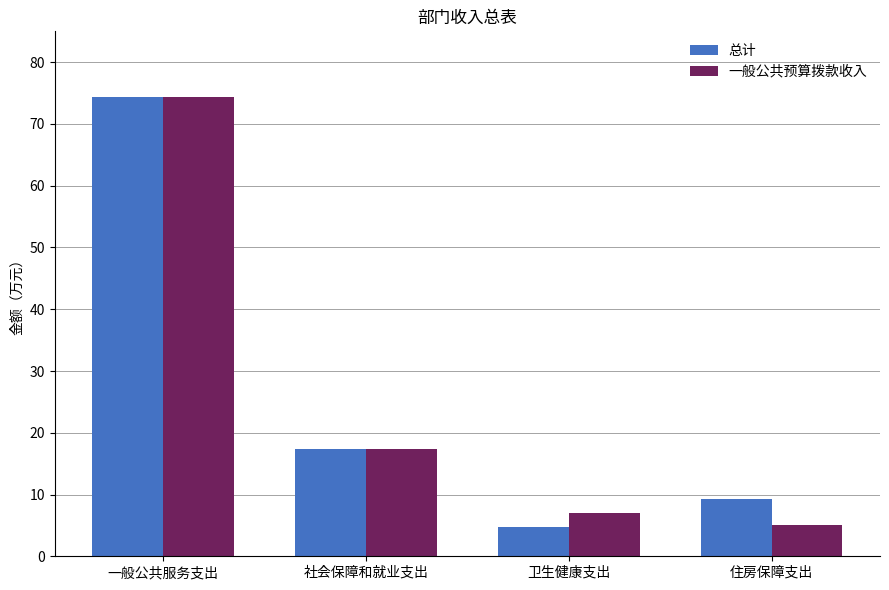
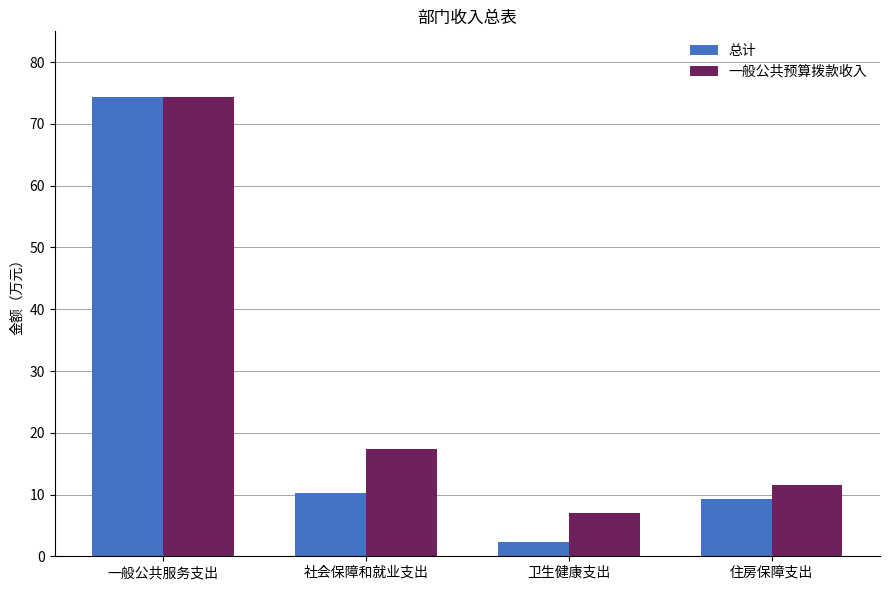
  {
    "总计": {
      "一般公共服务支出": 74,
-     "社会保障和就业支出": 17,
-     "卫生健康支出": 5,
+     "社会保障和就业支出": 10,
+     "卫生健康支出": 2,
      "住房保障支出": 9
    },
    "一般公共预算拨款收入": {
      "一般公共服务支出": 74,
      "社会保障和就业支出": 17,
      "卫生健康支出": 7,
-     "住房保障支出": 5
+     "住房保障支出": 12
    }
  }
